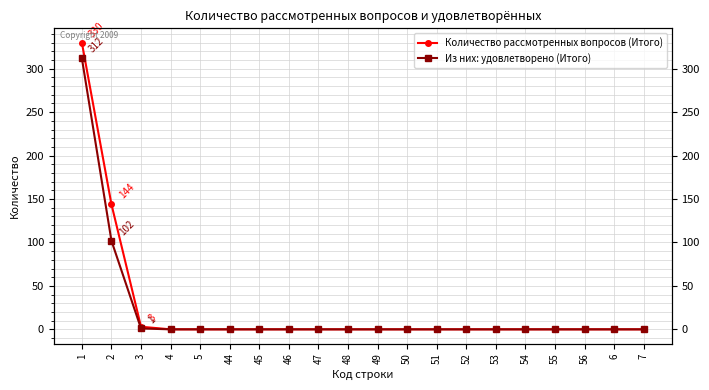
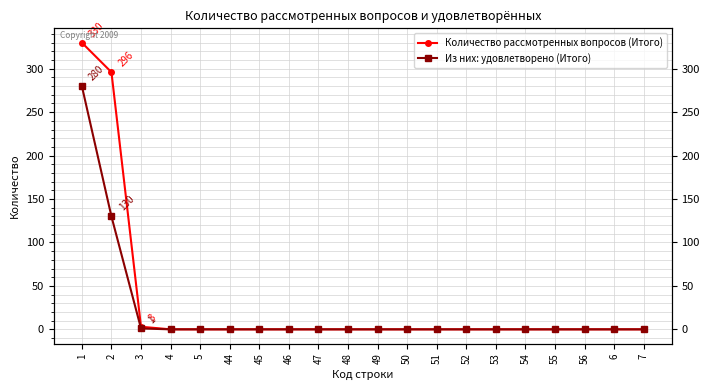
  {
    "Количество рассмотренных вопросов (Итого)": {
-     "2": 144
+     "2": 296
    },
    "Из них: удовлетворено (Итого)": {
-     "1": 312,
-     "2": 102
+     "1": 280,
+     "2": 130
    }
  }
